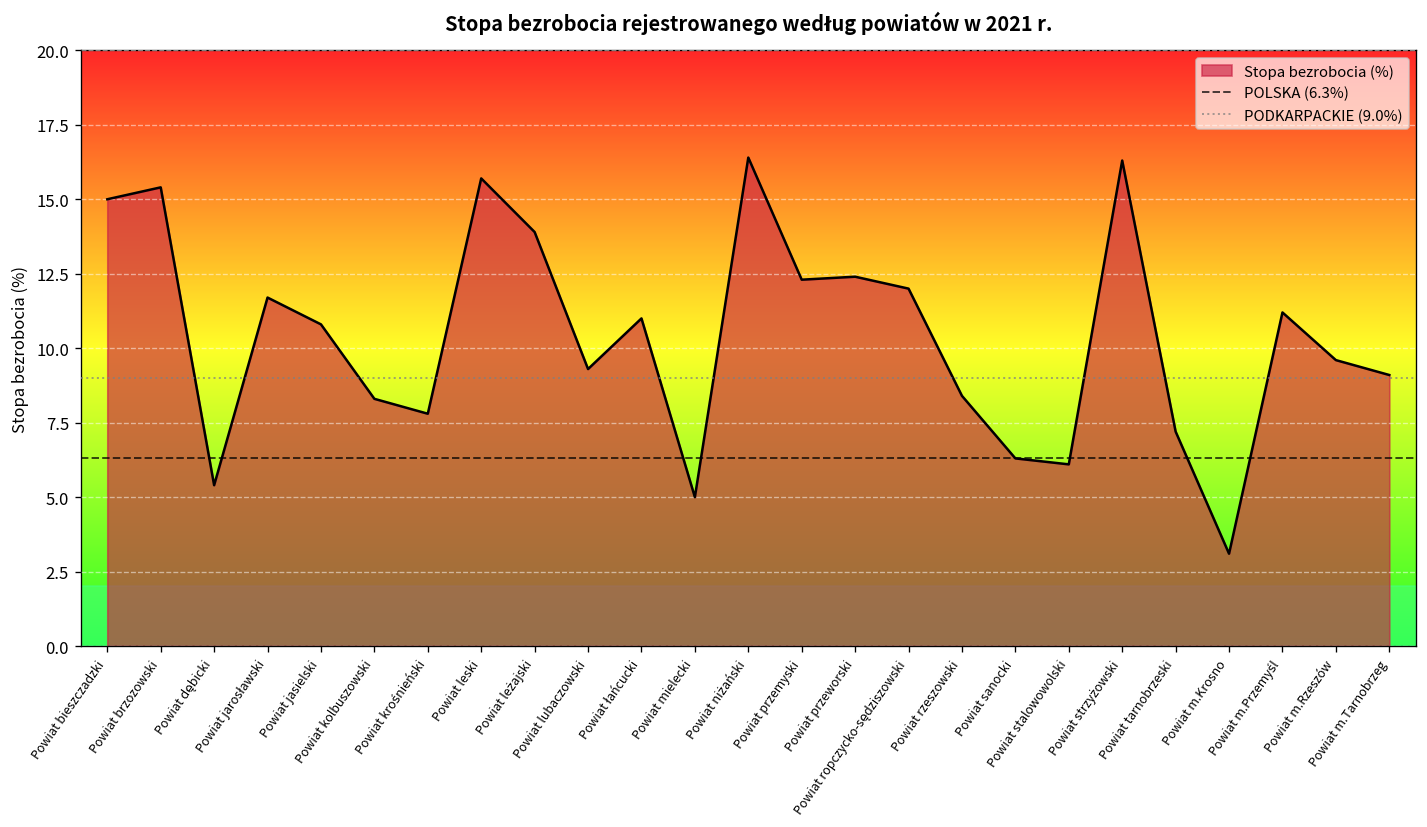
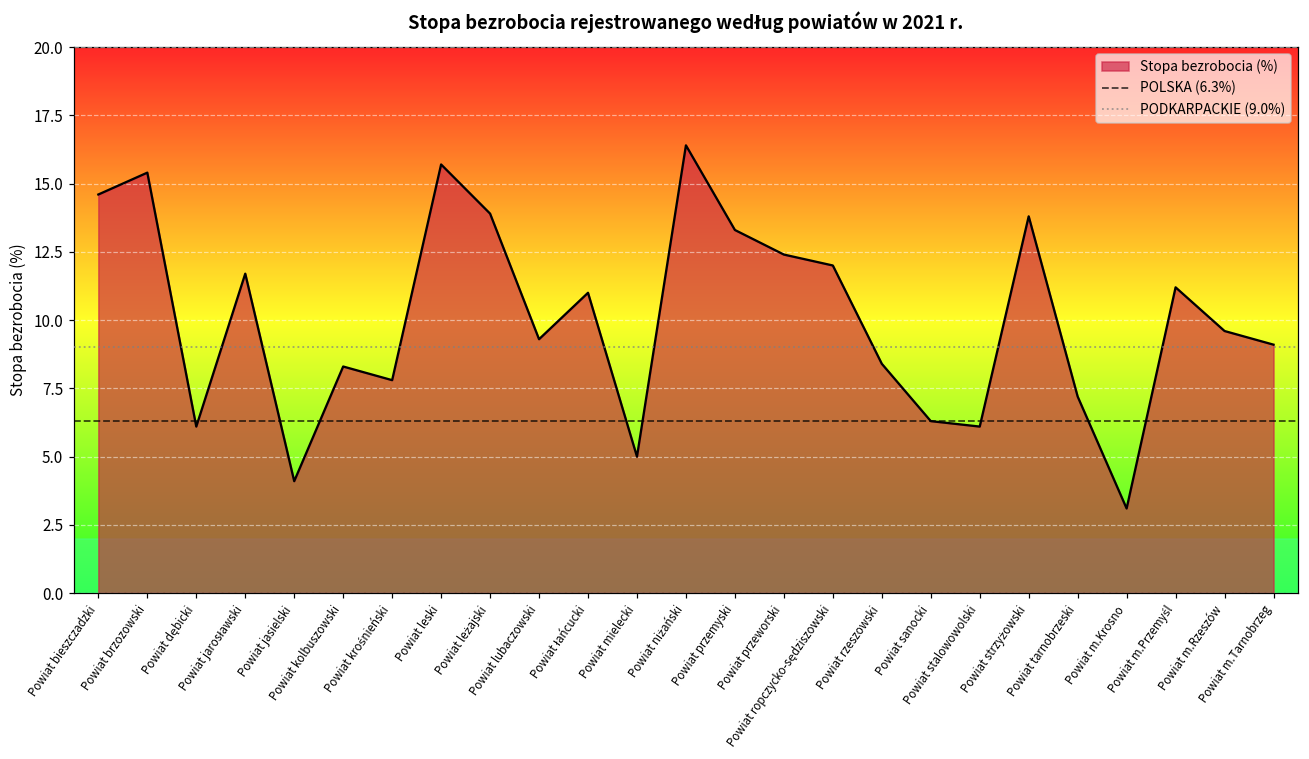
  {
-   "Powiat bieszczadzki": 15.0,
+   "Powiat bieszczadzki": 14.6,
    "Powiat brzozowski": 15.4,
-   "Powiat dębicki": 5.4,
+   "Powiat dębicki": 6.1,
    "Powiat jarosławski": 11.7,
-   "Powiat jasielski": 10.8,
+   "Powiat jasielski": 4.1,
    "Powiat kolbuszowski": 8.3,
    "Powiat krośnieński": 7.8,
    "Powiat leski": 15.7,
    "Powiat leżajski": 13.9,
    "Powiat lubaczowski": 9.3,
    "Powiat łańcucki": 11.0,
    "Powiat mielecki": 5.0,
    "Powiat niżański": 16.4,
-   "Powiat przemyski": 12.3,
+   "Powiat przemyski": 13.3,
    "Powiat przeworski": 12.4,
    "Powiat ropczycko-sędziszowski": 12.0,
    "Powiat rzeszowski": 8.4,
    "Powiat sanocki": 6.3,
    "Powiat stalowowolski": 6.1,
-   "Powiat strzyżowski": 16.3,
+   "Powiat strzyżowski": 13.8,
    "Powiat tarnobrzeski": 7.2,
    "Powiat m.Krosno": 3.1,
    "Powiat m.Przemyśl": 11.2,
    "Powiat m.Rzeszów": 9.6,
    "Powiat m.Tarnobrzeg": 9.1
  }
